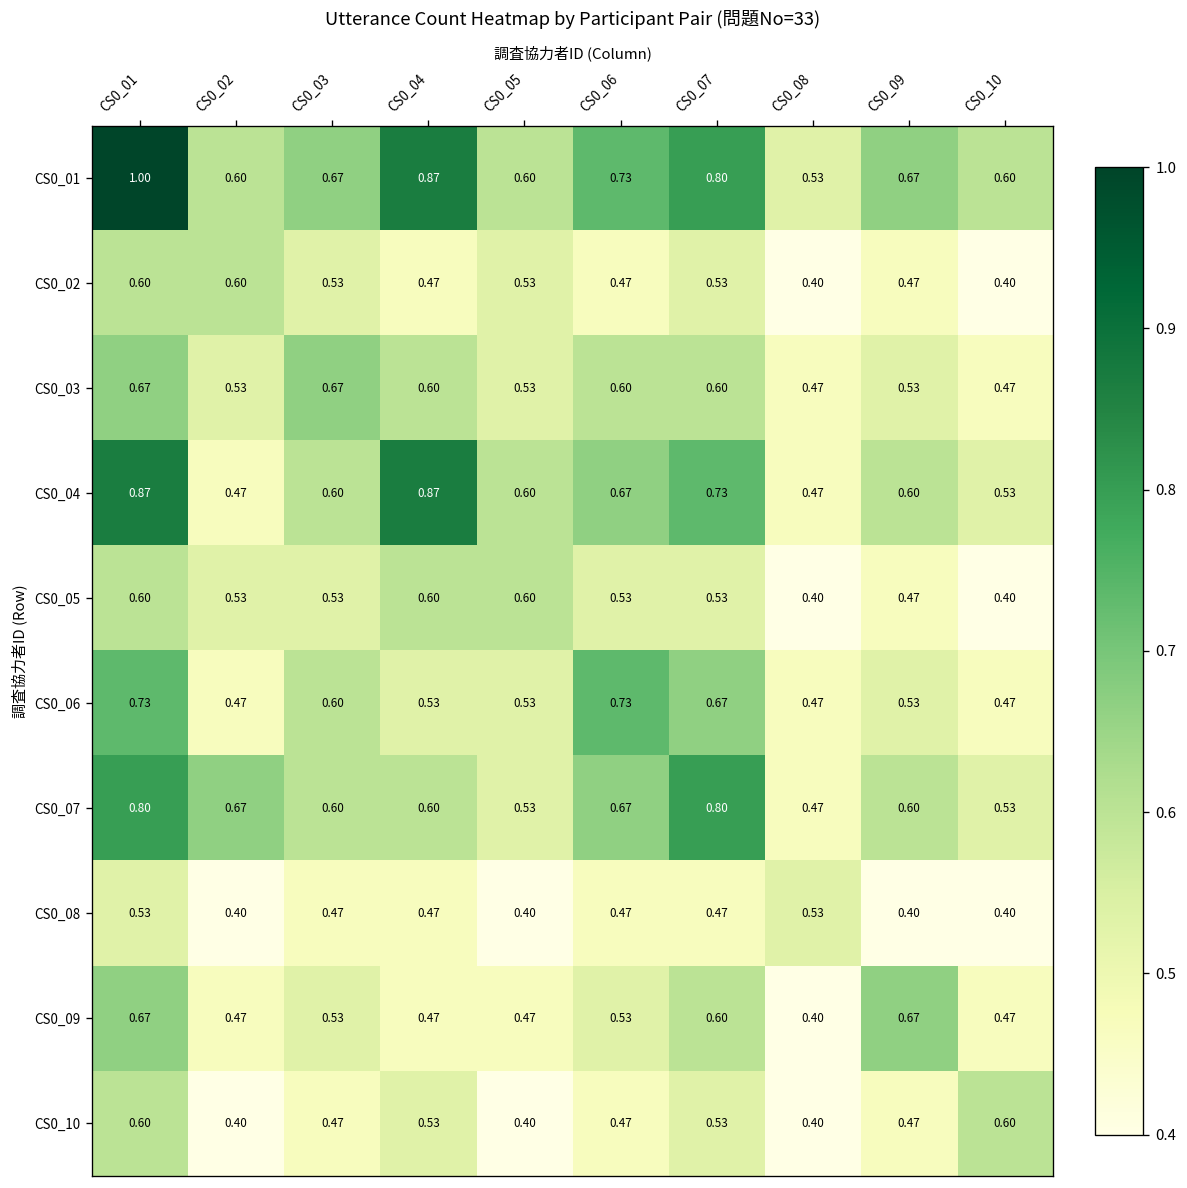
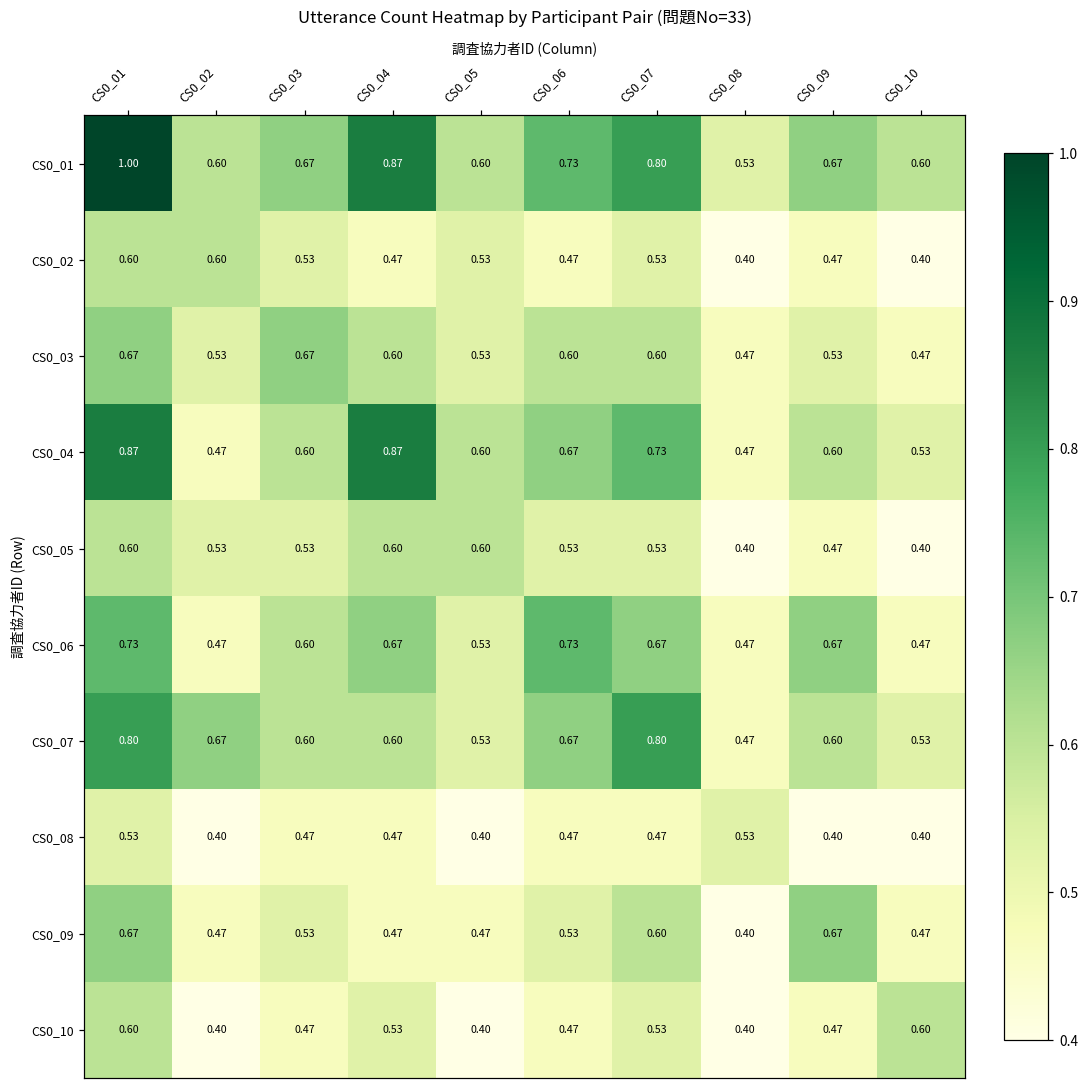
  {
    "CS0_01": {
      "CS0_01": 1.00,
      "CS0_02": 0.60,
      "CS0_03": 0.67,
      "CS0_04": 0.87,
      "CS0_05": 0.60,
      "CS0_06": 0.73,
      "CS0_07": 0.80,
      "CS0_08": 0.53,
      "CS0_09": 0.67,
      "CS0_10": 0.60
    },
    "CS0_02": {
      "CS0_01": 0.60,
      "CS0_02": 0.60,
      "CS0_03": 0.53,
      "CS0_04": 0.47,
      "CS0_05": 0.53,
      "CS0_06": 0.47,
      "CS0_07": 0.53,
      "CS0_08": 0.40,
      "CS0_09": 0.47,
      "CS0_10": 0.40
    },
    "CS0_03": {
      "CS0_01": 0.67,
      "CS0_02": 0.53,
      "CS0_03": 0.67,
      "CS0_04": 0.60,
      "CS0_05": 0.53,
      "CS0_06": 0.60,
      "CS0_07": 0.60,
      "CS0_08": 0.47,
      "CS0_09": 0.53,
      "CS0_10": 0.47
    },
    "CS0_04": {
      "CS0_01": 0.87,
      "CS0_02": 0.47,
      "CS0_03": 0.60,
      "CS0_04": 0.87,
      "CS0_05": 0.60,
      "CS0_06": 0.67,
      "CS0_07": 0.73,
      "CS0_08": 0.47,
      "CS0_09": 0.60,
      "CS0_10": 0.53
    },
    "CS0_05": {
      "CS0_01": 0.60,
      "CS0_02": 0.53,
      "CS0_03": 0.53,
      "CS0_04": 0.60,
      "CS0_05": 0.60,
      "CS0_06": 0.53,
      "CS0_07": 0.53,
      "CS0_08": 0.40,
      "CS0_09": 0.47,
      "CS0_10": 0.40
    },
    "CS0_06": {
      "CS0_01": 0.73,
      "CS0_02": 0.47,
      "CS0_03": 0.60,
-     "CS0_04": 0.53,
+     "CS0_04": 0.67,
      "CS0_05": 0.53,
      "CS0_06": 0.73,
      "CS0_07": 0.67,
      "CS0_08": 0.47,
-     "CS0_09": 0.53,
+     "CS0_09": 0.67,
      "CS0_10": 0.47
    },
    "CS0_07": {
      "CS0_01": 0.80,
      "CS0_02": 0.67,
      "CS0_03": 0.60,
      "CS0_04": 0.60,
      "CS0_05": 0.53,
      "CS0_06": 0.67,
      "CS0_07": 0.80,
      "CS0_08": 0.47,
      "CS0_09": 0.60,
      "CS0_10": 0.53
    },
    "CS0_08": {
      "CS0_01": 0.53,
      "CS0_02": 0.40,
      "CS0_03": 0.47,
      "CS0_04": 0.47,
      "CS0_05": 0.40,
      "CS0_06": 0.47,
      "CS0_07": 0.47,
      "CS0_08": 0.53,
      "CS0_09": 0.40,
      "CS0_10": 0.40
    },
    "CS0_09": {
      "CS0_01": 0.67,
      "CS0_02": 0.47,
      "CS0_03": 0.53,
      "CS0_04": 0.47,
      "CS0_05": 0.47,
      "CS0_06": 0.53,
      "CS0_07": 0.60,
      "CS0_08": 0.40,
      "CS0_09": 0.67,
      "CS0_10": 0.47
    },
    "CS0_10": {
      "CS0_01": 0.60,
      "CS0_02": 0.40,
      "CS0_03": 0.47,
      "CS0_04": 0.53,
      "CS0_05": 0.40,
      "CS0_06": 0.47,
      "CS0_07": 0.53,
      "CS0_08": 0.40,
      "CS0_09": 0.47,
      "CS0_10": 0.60
    }
  }
